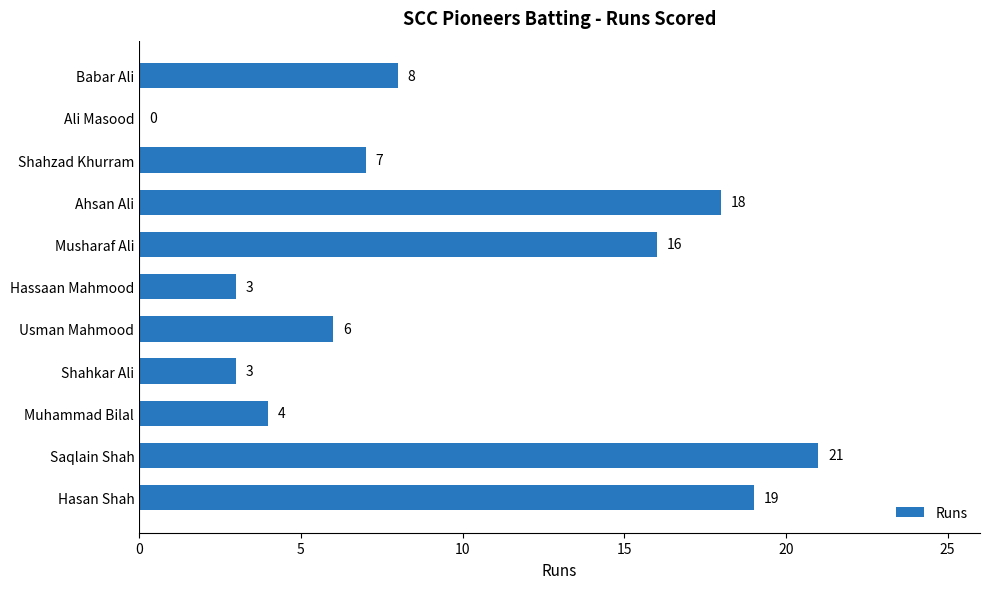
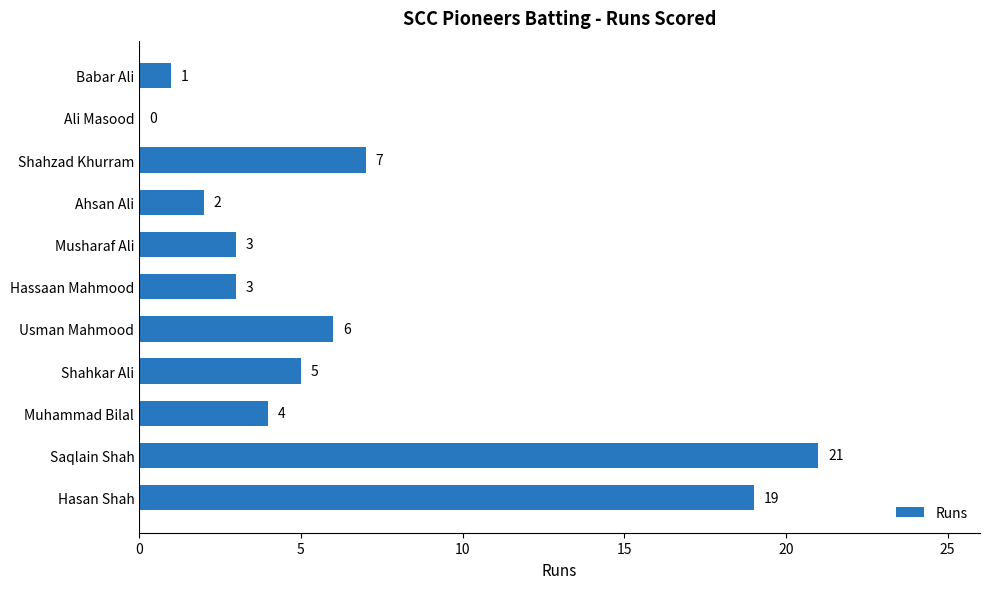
  {
-   "Babar Ali": 8,
+   "Babar Ali": 1,
    "Ali Masood": 0,
    "Shahzad Khurram": 7,
-   "Ahsan Ali": 18,
-   "Musharaf Ali": 16,
+   "Ahsan Ali": 2,
+   "Musharaf Ali": 3,
    "Hassaan Mahmood": 3,
    "Usman Mahmood": 6,
-   "Shahkar Ali": 3,
+   "Shahkar Ali": 5,
    "Muhammad Bilal": 4,
    "Saqlain Shah": 21,
    "Hasan Shah": 19
  }
